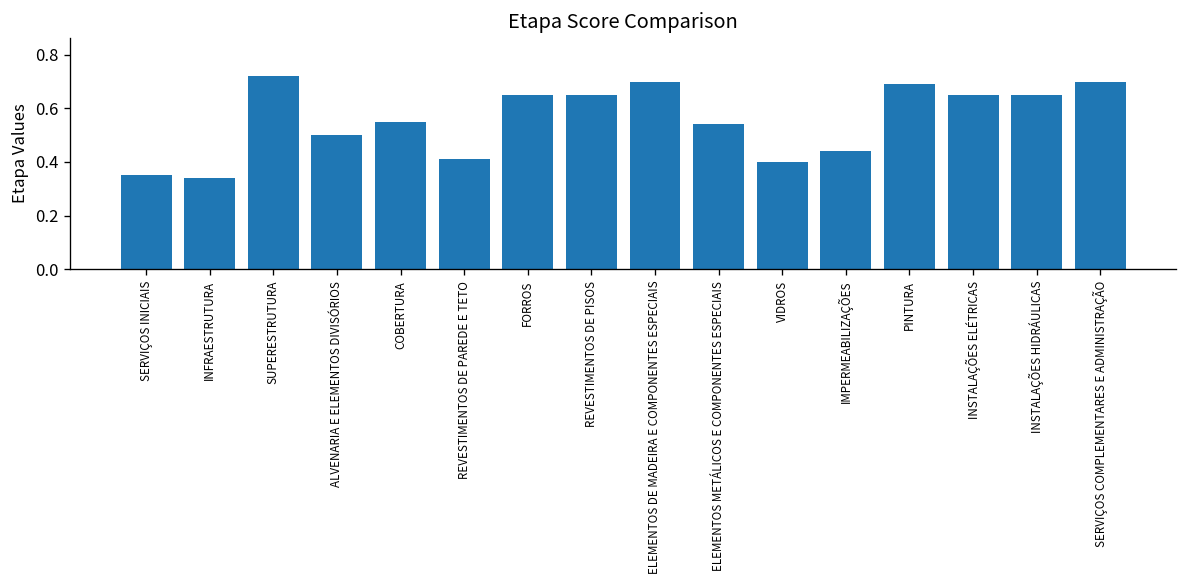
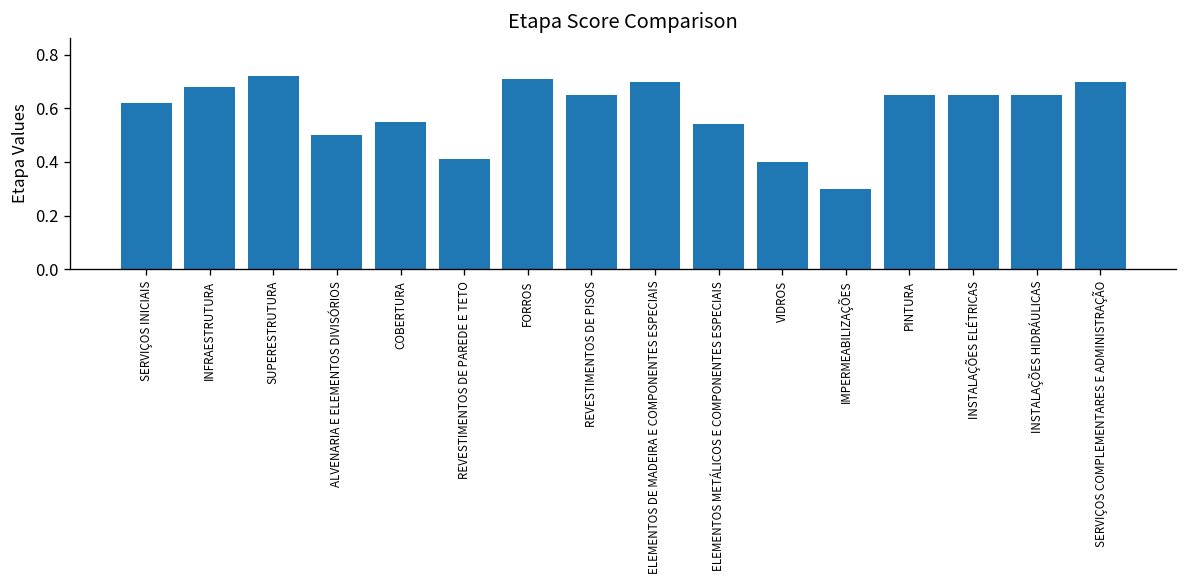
  {
-   "SERVIÇOS INICIAIS": 0.35,
-   "INFRAESTRUTURA": 0.34,
+   "SERVIÇOS INICIAIS": 0.62,
+   "INFRAESTRUTURA": 0.68,
    "SUPERESTRUTURA": 0.72,
    "ALVENARIA E ELEMENTOS DIVISÓRIOS": 0.50,
    "COBERTURA": 0.55,
    "REVESTIMENTOS DE PAREDE E TETO": 0.41,
-   "FORROS": 0.65,
+   "FORROS": 0.71,
    "REVESTIMENTOS DE PISOS": 0.65,
    "ELEMENTOS DE MADEIRA E COMPONENTES ESPECIAIS": 0.70,
    "ELEMENTOS METÁLICOS E COMPONENTES ESPECIAIS": 0.54,
    "VIDROS": 0.40,
-   "IMPERMEABILIZAÇÕES": 0.44,
-   "PINTURA": 0.69,
+   "IMPERMEABILIZAÇÕES": 0.30,
+   "PINTURA": 0.65,
    "INSTALAÇÕES ELÉTRICAS": 0.65,
    "INSTALAÇÕES HIDRÁULICAS": 0.65,
    "SERVIÇOS COMPLEMENTARES E ADMINISTRAÇÃO": 0.70
  }
